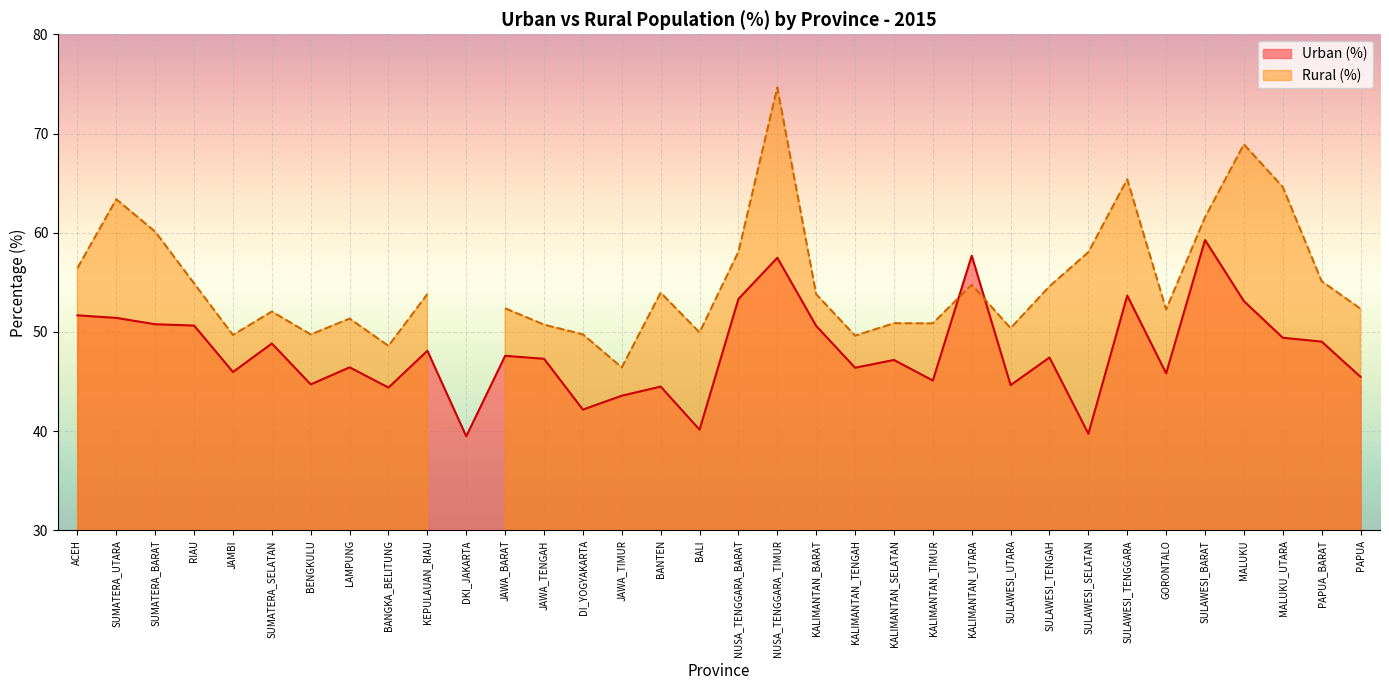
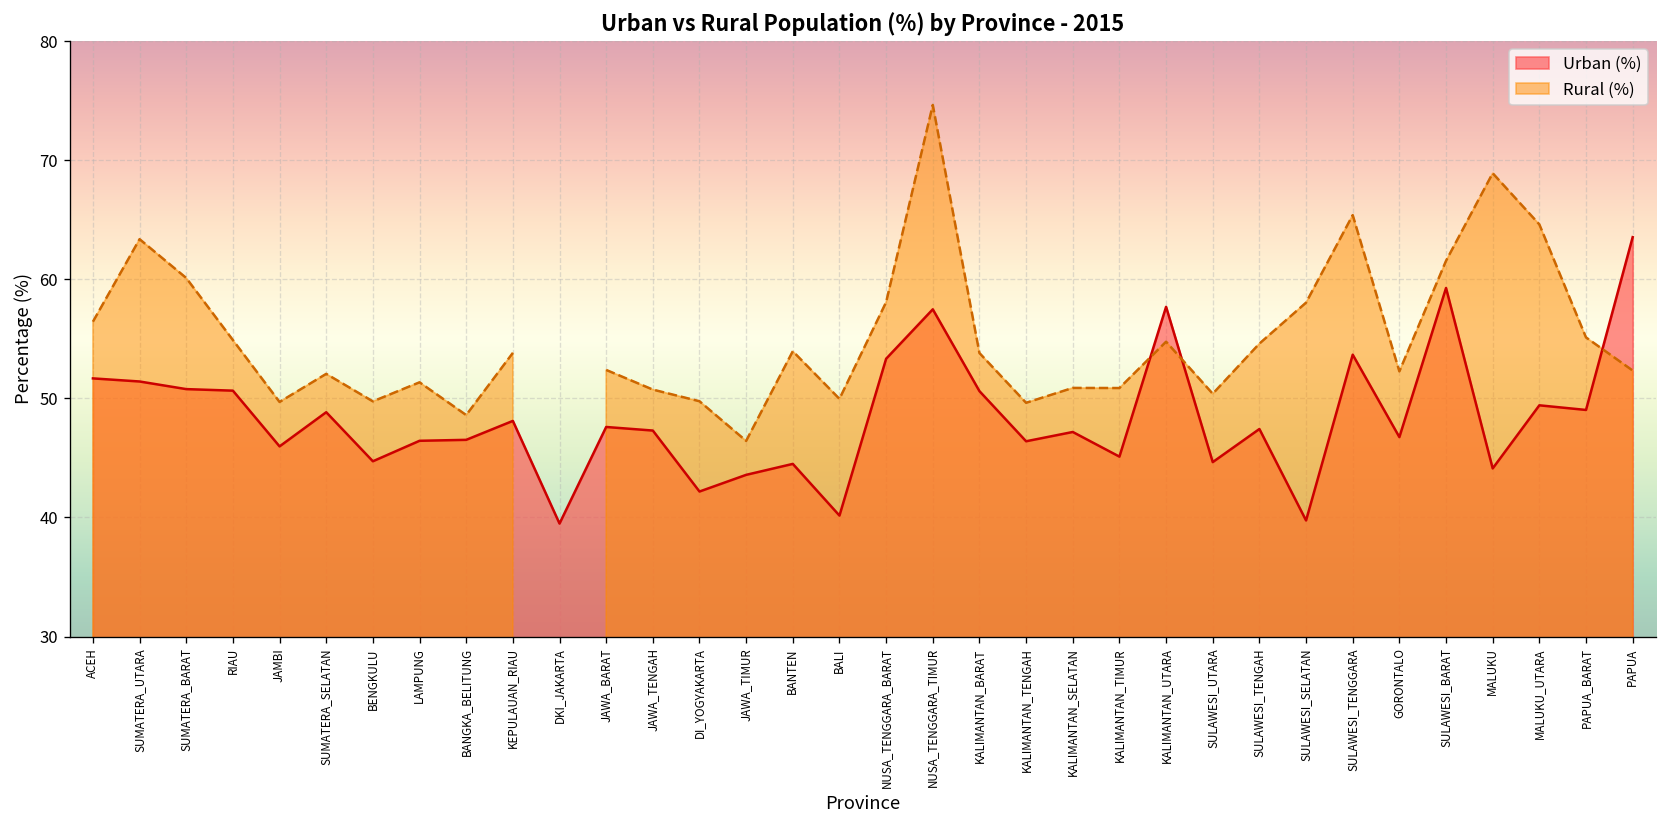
  {
    "Urban (%)": {
      "ACEH": 52,
      "SUMATERA_UTARA": 51,
      "SUMATERA_BARAT": 51,
      "RIAU": 51,
      "JAMBI": 46,
      "SUMATERA_SELATAN": 49,
      "BENGKULU": 45,
      "LAMPUNG": 46,
-     "BANGKA_BELITUNG": 44,
+     "BANGKA_BELITUNG": 47,
      "KEPULAUAN_RIAU": 48,
      "DKI_JAKARTA": 39,
      "JAWA_BARAT": 48,
      "JAWA_TENGAH": 47,
      "DI_YOGYAKARTA": 42,
      "JAWA_TIMUR": 44,
      "BANTEN": 45,
      "BALI": 40,
      "NUSA_TENGGARA_BARAT": 53,
      "NUSA_TENGGARA_TIMUR": 57,
      "KALIMANTAN_BARAT": 51,
      "KALIMANTAN_TENGAH": 46,
      "KALIMANTAN_SELATAN": 47,
      "KALIMANTAN_TIMUR": 45,
      "KALIMANTAN_UTARA": 58,
      "SULAWESI_UTARA": 45,
      "SULAWESI_TENGAH": 47,
      "SULAWESI_SELATAN": 40,
      "SULAWESI_TENGGARA": 54,
-     "GORONTALO": 46,
+     "GORONTALO": 47,
      "SULAWESI_BARAT": 59,
-     "MALUKU": 53,
+     "MALUKU": 44,
      "MALUKU_UTARA": 49,
      "PAPUA_BARAT": 49,
-     "PAPUA": 45
+     "PAPUA": 64
    }
  }
